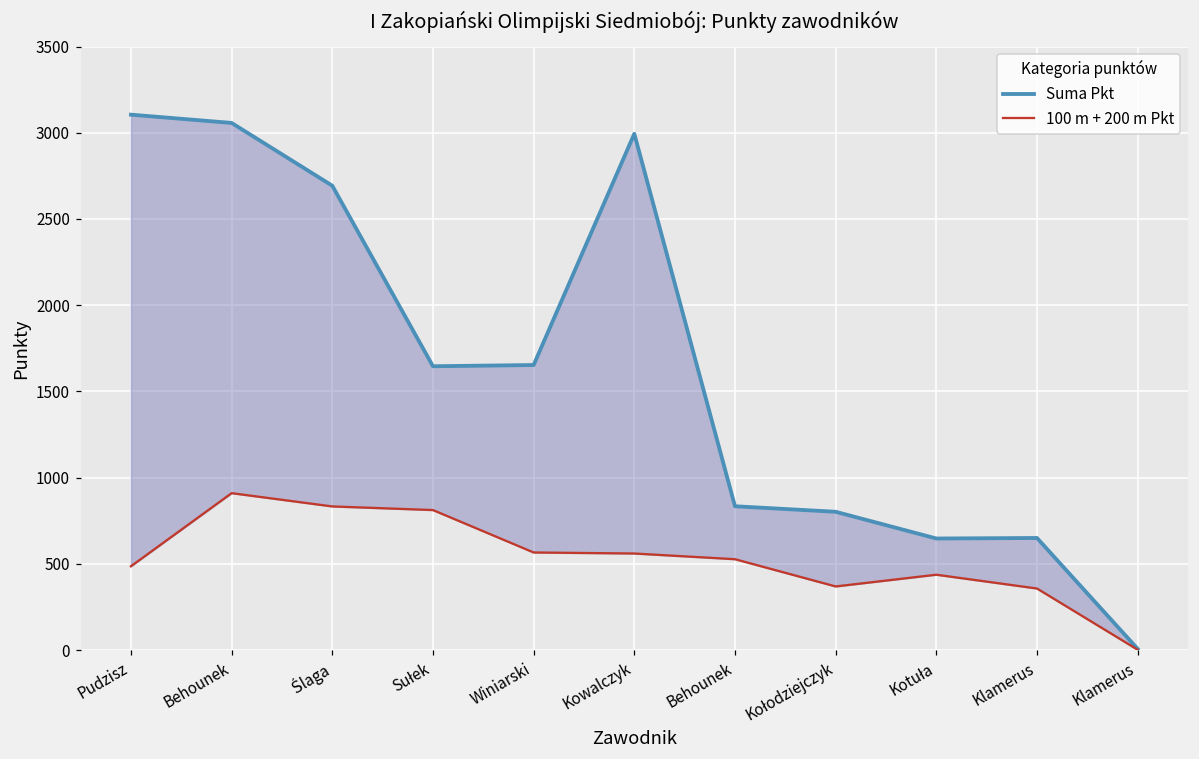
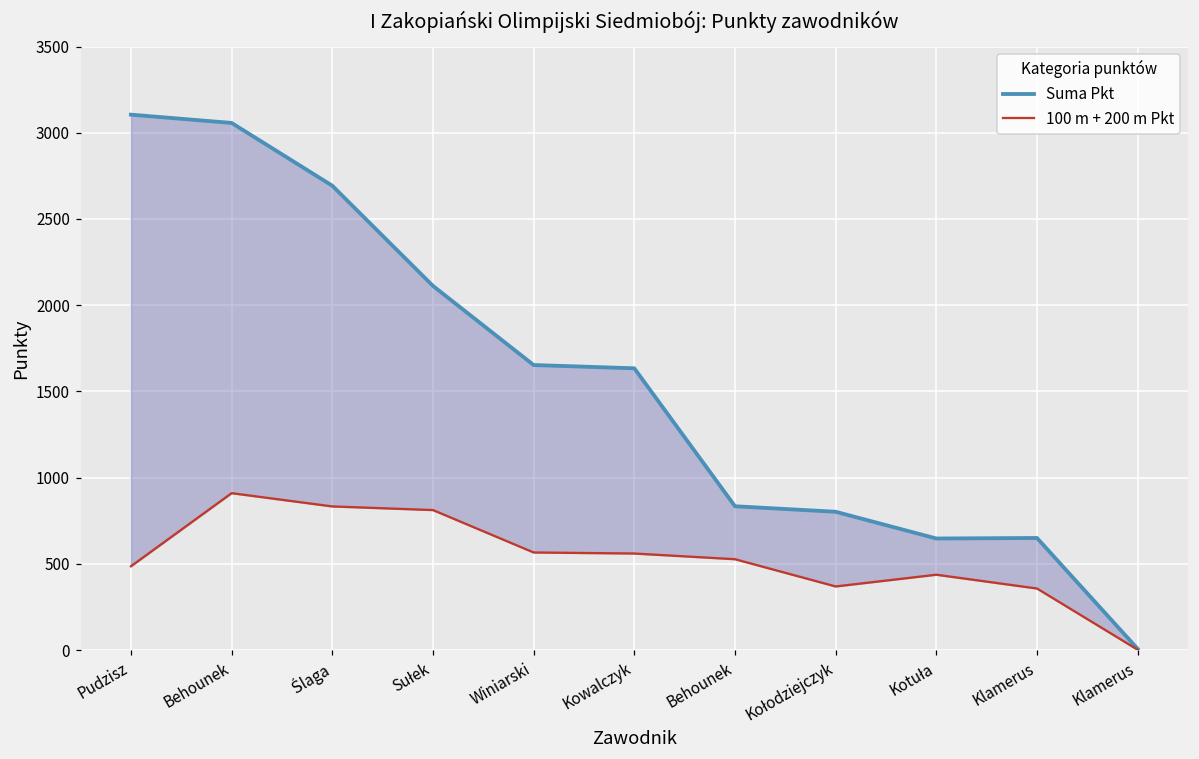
  {
    "Suma Pkt": {
      "Pudzisz": 3110,
      "Ślaga": 2690,
-     "Sułek": 1650,
+     "Sułek": 2110,
      "Winiarski": 1650,
-     "Kowalczyk": 2990,
+     "Kowalczyk": 1630,
      "Kołodziejczyk": 800,
      "Kotuła": 650
    },
    "100 m + 200 m Pkt": {
      "Pudzisz": 490,
      "Ślaga": 830,
      "Sułek": 810,
      "Winiarski": 570,
      "Kowalczyk": 560,
      "Kołodziejczyk": 370,
      "Kotuła": 440
    }
  }
